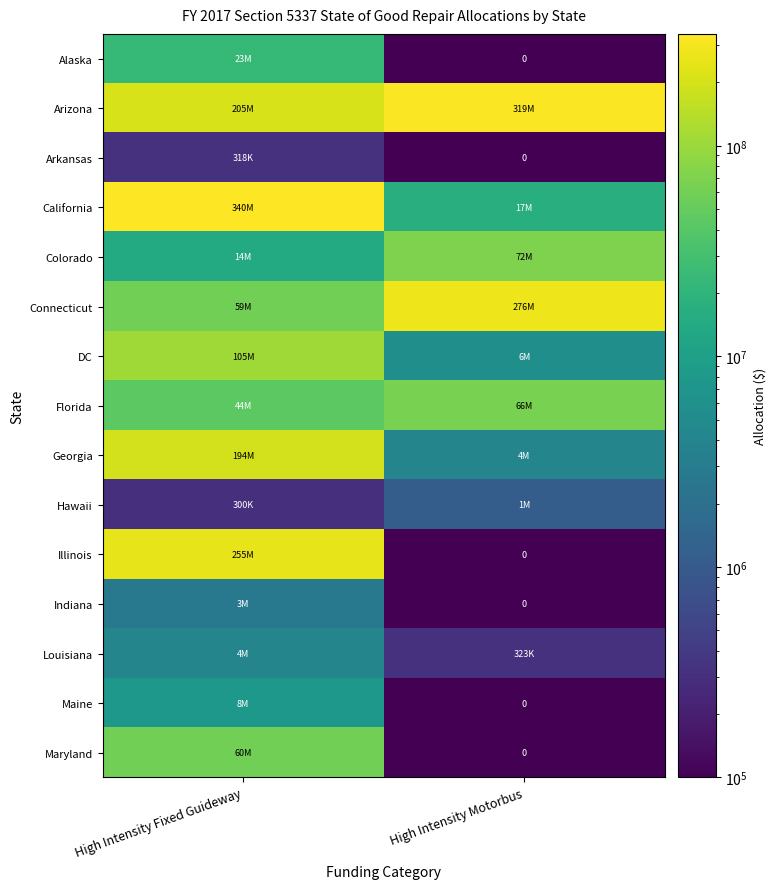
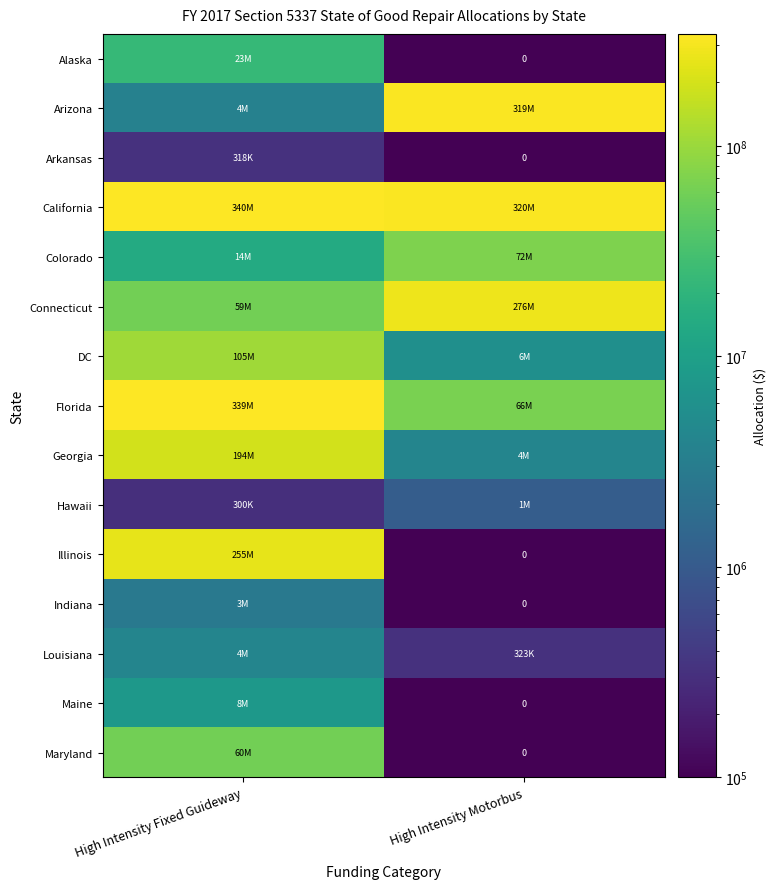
  {
    "Alaska": {
      "High Intensity Fixed Guideway": "23M",
      "High Intensity Motorbus": "0"
    },
    "Arizona": {
-     "High Intensity Fixed Guideway": "205M",
+     "High Intensity Fixed Guideway": "4M",
      "High Intensity Motorbus": "319M"
    },
    "Arkansas": {
      "High Intensity Fixed Guideway": "318K",
      "High Intensity Motorbus": "0"
    },
    "California": {
      "High Intensity Fixed Guideway": "340M",
-     "High Intensity Motorbus": "17M"
+     "High Intensity Motorbus": "320M"
    },
    "Colorado": {
      "High Intensity Fixed Guideway": "14M",
      "High Intensity Motorbus": "72M"
    },
    "Connecticut": {
      "High Intensity Fixed Guideway": "59M",
      "High Intensity Motorbus": "276M"
    },
    "DC": {
      "High Intensity Fixed Guideway": "105M",
      "High Intensity Motorbus": "6M"
    },
    "Florida": {
-     "High Intensity Fixed Guideway": "44M",
+     "High Intensity Fixed Guideway": "339M",
      "High Intensity Motorbus": "66M"
    },
    "Georgia": {
      "High Intensity Fixed Guideway": "194M",
      "High Intensity Motorbus": "4M"
    },
    "Hawaii": {
      "High Intensity Fixed Guideway": "300K",
      "High Intensity Motorbus": "1M"
    },
    "Illinois": {
      "High Intensity Fixed Guideway": "255M",
      "High Intensity Motorbus": "0"
    },
    "Indiana": {
      "High Intensity Fixed Guideway": "3M",
      "High Intensity Motorbus": "0"
    },
    "Louisiana": {
      "High Intensity Fixed Guideway": "4M",
      "High Intensity Motorbus": "323K"
    },
    "Maine": {
      "High Intensity Fixed Guideway": "8M",
      "High Intensity Motorbus": "0"
    },
    "Maryland": {
      "High Intensity Fixed Guideway": "60M",
      "High Intensity Motorbus": "0"
    }
  }
